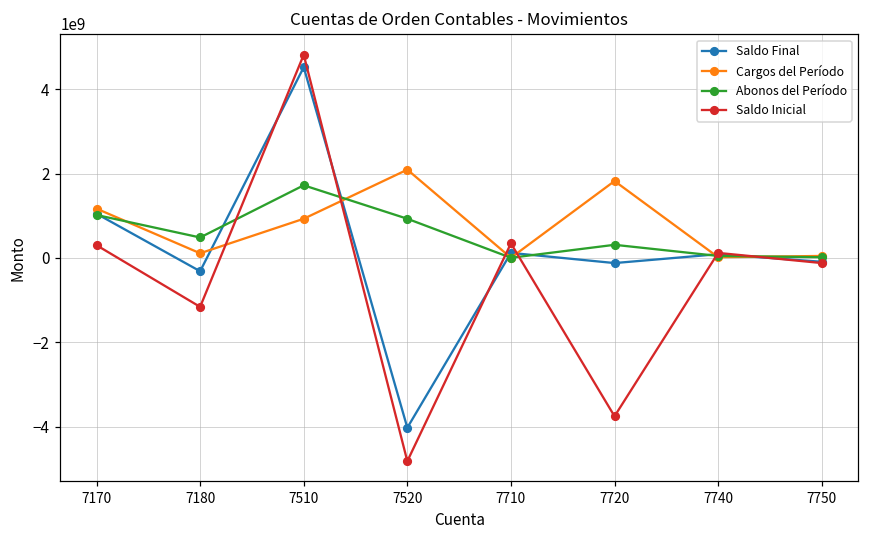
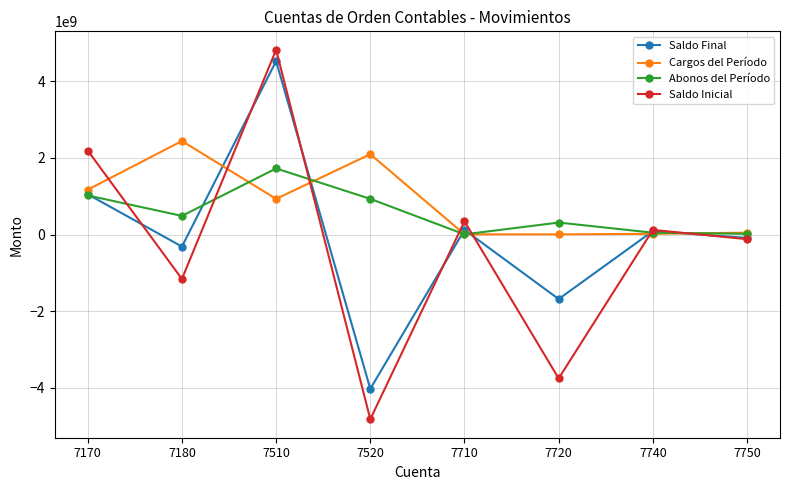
  {
    "Saldo Final": {
      "7180": -300000000,
      "7510": 4500000000,
      "7520": -4000000000,
      "7710": 100000000,
-     "7720": -100000000
+     "7720": -1700000000
    },
    "Cargos del Período": {
      "7170": 1200000000,
-     "7180": 100000000,
+     "7180": 2400000000,
      "7510": 900000000,
      "7520": 2100000000,
-     "7720": 1800000000
+     "7720": 0
    },
    "Abonos del Período": {
      "7180": 500000000,
      "7510": 1700000000,
      "7520": 900000000,
      "7720": 300000000
    },
    "Saldo Inicial": {
-     "7170": 300000000,
+     "7170": 2200000000,
      "7180": -1200000000,
      "7510": 4800000000,
      "7520": -4800000000,
      "7710": 300000000,
      "7720": -3800000000
    }
  }
